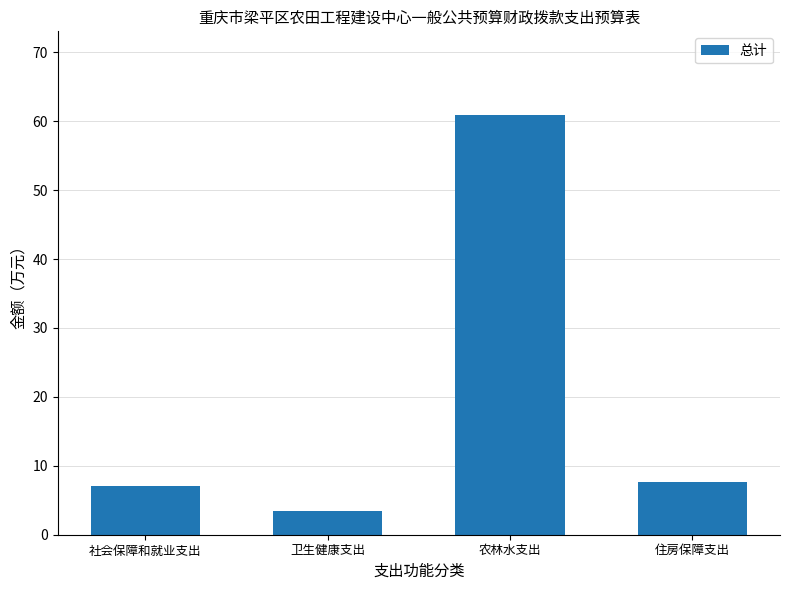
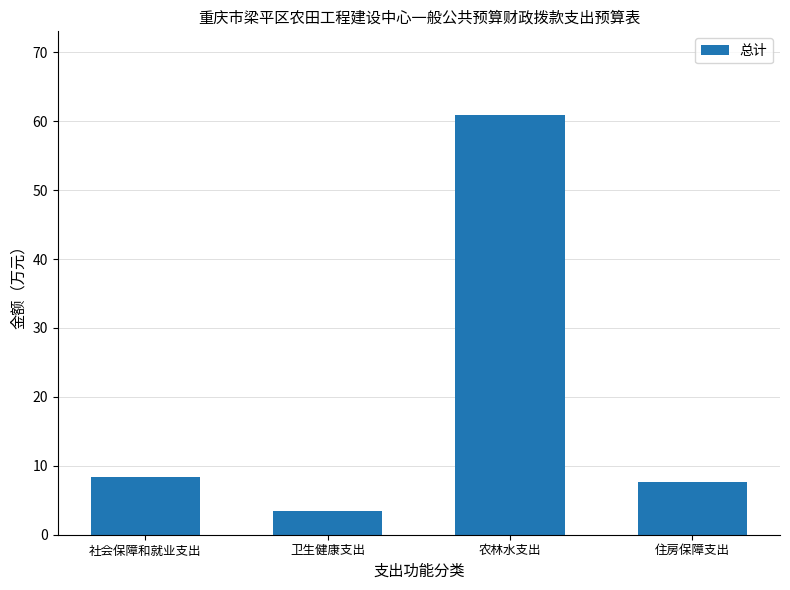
  {
-   "社会保障和就业支出": 7,
+   "社会保障和就业支出": 8,
    "卫生健康支出": 3,
    "农林水支出": 61,
    "住房保障支出": 8
  }
